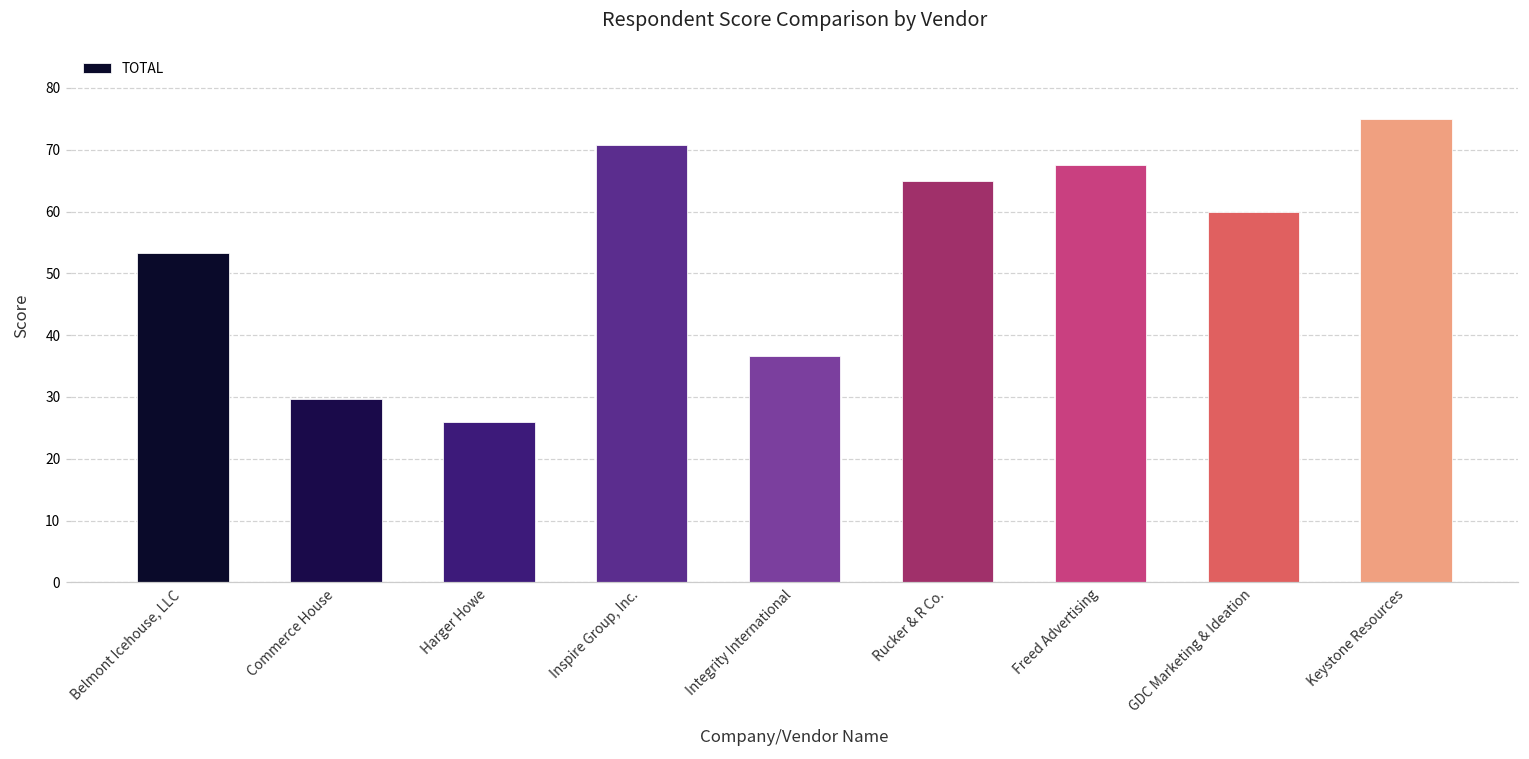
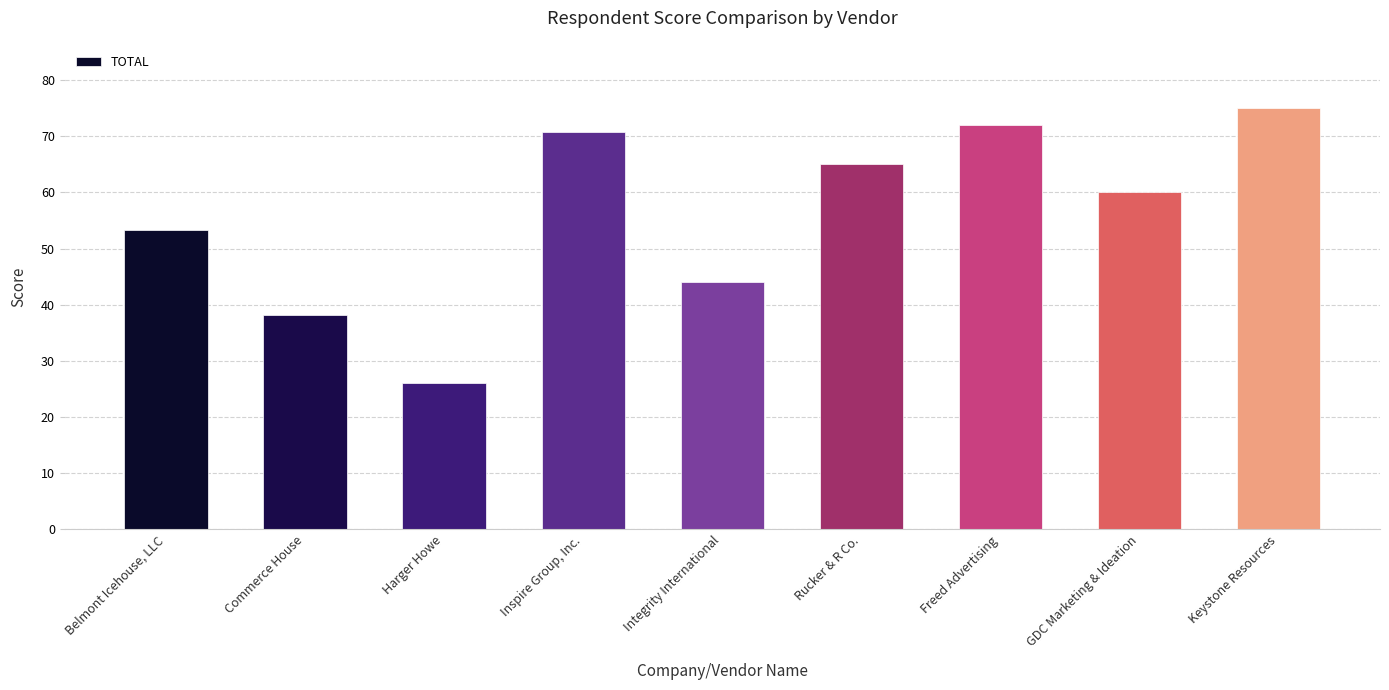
  {
    "Belmont Icehouse, LLC": 53,
-   "Commerce House": 30,
+   "Commerce House": 38,
    "Harger Howe": 26,
    "Inspire Group, Inc.": 71,
-   "Integrity International": 37,
+   "Integrity International": 44,
    "Rucker & R Co.": 65,
-   "Freed Advertising": 68,
+   "Freed Advertising": 72,
    "GDC Marketing & Ideation": 60,
    "Keystone Resources": 75
  }
